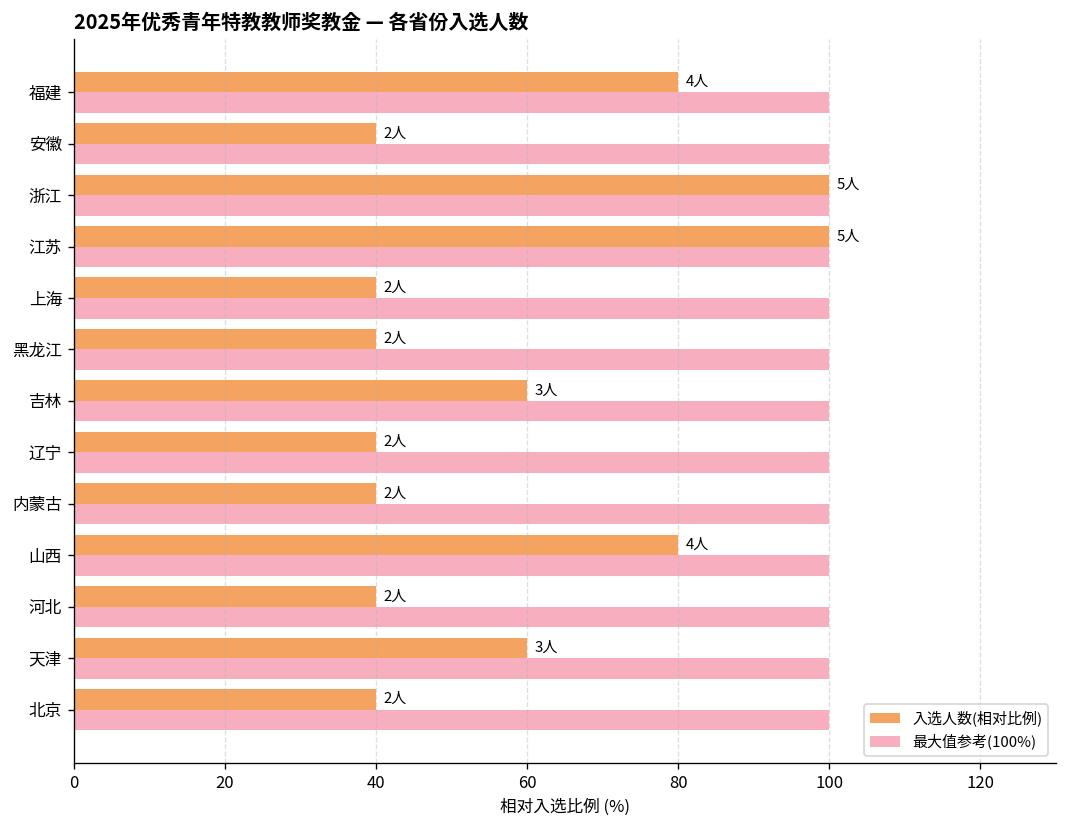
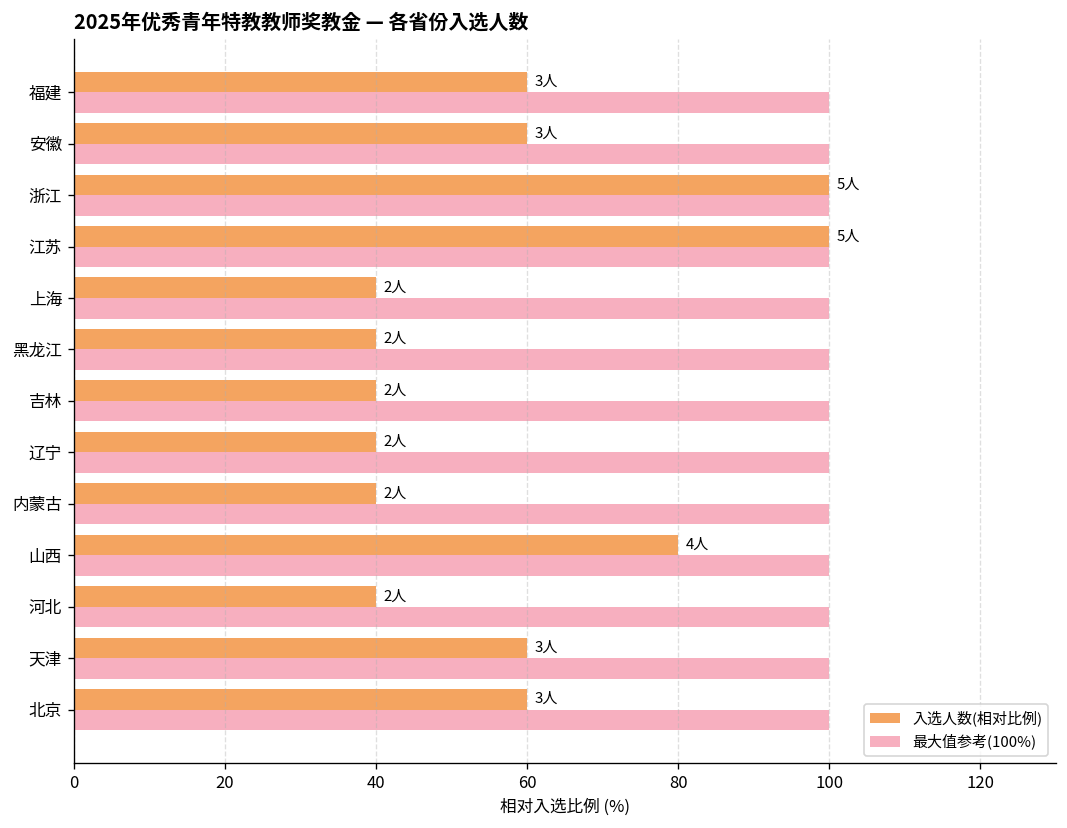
  {
    "入选人数(相对比例)": {
-     "福建": "4人",
-     "安徽": "2人",
-     "吉林": "3人",
-     "北京": "2人"
+     "福建": "3人",
+     "安徽": "3人",
+     "吉林": "2人",
+     "北京": "3人"
    },
    "最大值参考(100%)": {
      "福建": "100",
      "安徽": "100",
      "浙江": "100",
      "江苏": "100",
      "上海": "100",
      "黑龙江": "100",
      "吉林": "100",
      "辽宁": "100",
      "内蒙古": "100",
      "山西": "100",
      "河北": "100",
      "天津": "100",
      "北京": "100"
    }
  }
